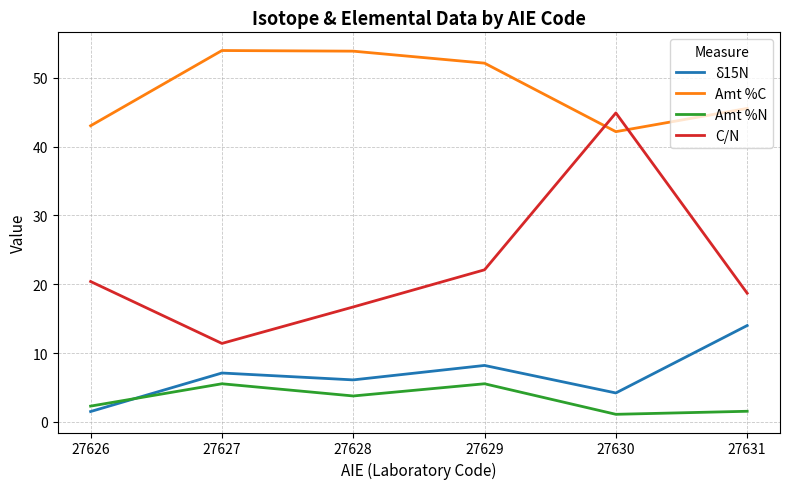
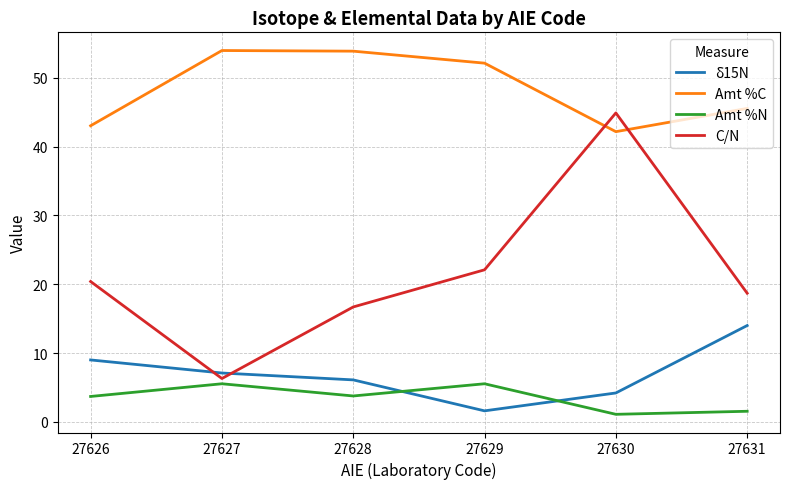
  {
    "δ15N": {
-     "27626": 2,
+     "27626": 9,
      "27627": 7,
      "27628": 6,
-     "27629": 8,
+     "27629": 2,
      "27630": 4,
      "27631": 14
    },
    "Amt %C": {
      "27626": 43,
      "27627": 54,
      "27628": 54,
      "27629": 52,
      "27630": 42
    },
    "Amt %N": {
-     "27626": 2,
+     "27626": 4,
      "27627": 6,
      "27628": 4,
      "27629": 6,
      "27630": 1,
      "27631": 2
    },
    "C/N": {
      "27626": 20,
-     "27627": 11,
+     "27627": 6,
      "27628": 17,
      "27629": 22,
      "27630": 45,
      "27631": 19
    }
  }
